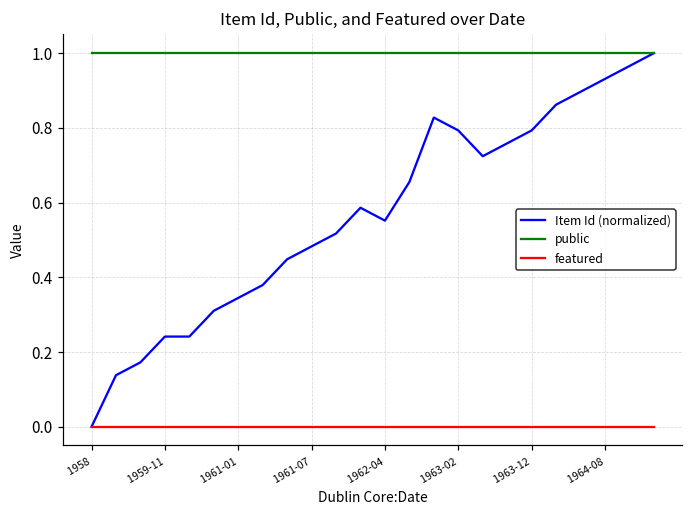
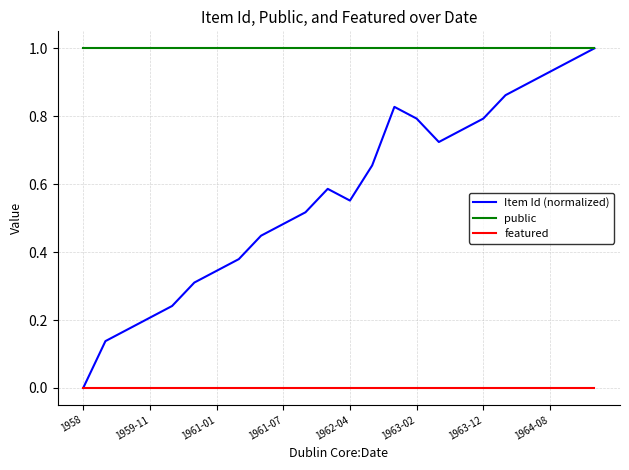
  {
    "Item Id (normalized)": {
-     "1959-11": 0.24,
+     "1959-11": 0.21,
      "1961-01": 0.34,
      "1961-07": 0.48,
      "1962-04": 0.55,
      "1963-02": 0.79,
      "1963-12": 0.79,
      "1964-08": 0.93
    },
    "public": {
      "1958": 1.00,
      "1959-11": 1.00,
      "1961-01": 1.00,
      "1961-07": 1.00,
      "1962-04": 1.00,
      "1963-02": 1.00,
      "1963-12": 1.00,
      "1964-08": 1.00
    },
    "featured": {
      "1959-11": 0.00,
      "1961-01": 0.00,
      "1961-07": 0.00,
      "1962-04": 0.00,
      "1963-02": 0.00,
      "1963-12": 0.00,
      "1964-08": 0.00
    }
  }
